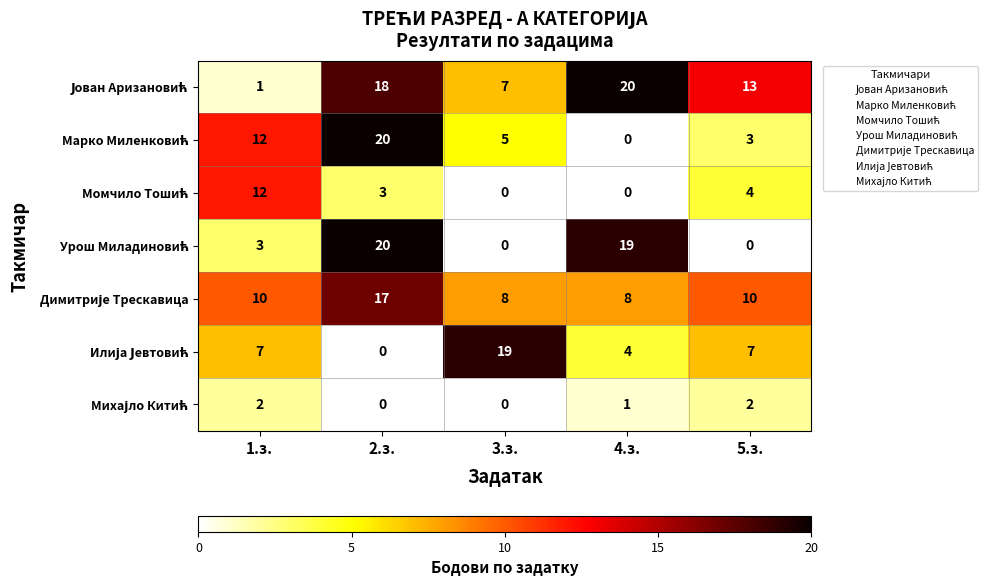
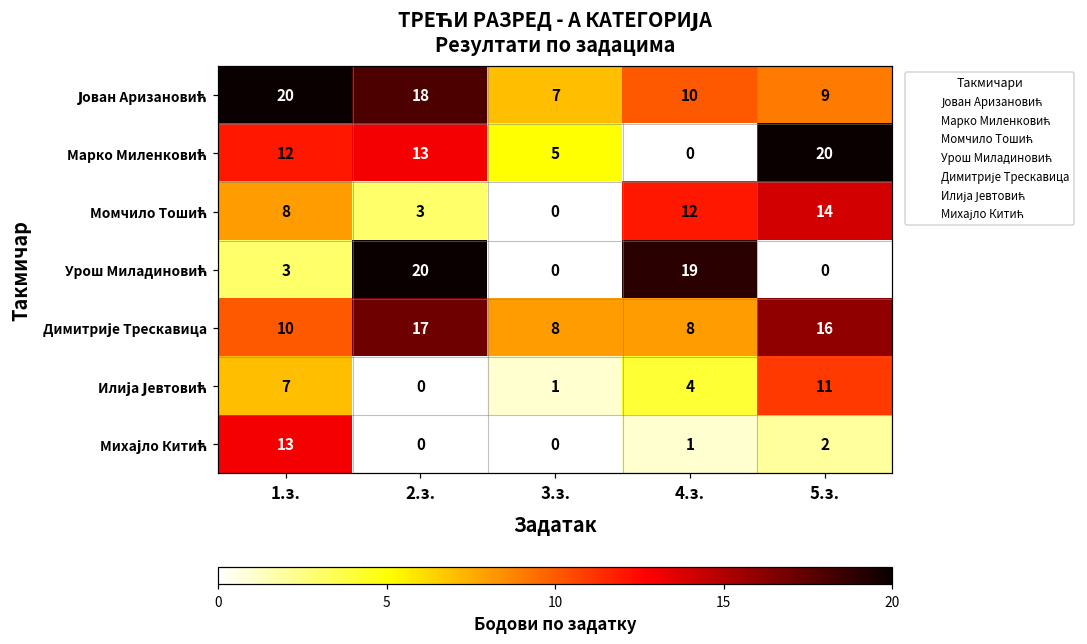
  {
    "Јован Аризановић": {
-     "1.з.": 1,
+     "1.з.": 20,
      "2.з.": 18,
      "3.з.": 7,
-     "4.з.": 20,
-     "5.з.": 13
+     "4.з.": 10,
+     "5.з.": 9
    },
    "Марко Миленковић": {
      "1.з.": 12,
-     "2.з.": 20,
+     "2.з.": 13,
      "3.з.": 5,
      "4.з.": 0,
-     "5.з.": 3
+     "5.з.": 20
    },
    "Момчило Тошић": {
-     "1.з.": 12,
+     "1.з.": 8,
      "2.з.": 3,
      "3.з.": 0,
-     "4.з.": 0,
-     "5.з.": 4
+     "4.з.": 12,
+     "5.з.": 14
    },
    "Урош Миладиновић": {
      "1.з.": 3,
      "2.з.": 20,
      "3.з.": 0,
      "4.з.": 19,
      "5.з.": 0
    },
    "Димитрије Трескавица": {
      "1.з.": 10,
      "2.з.": 17,
      "3.з.": 8,
      "4.з.": 8,
-     "5.з.": 10
+     "5.з.": 16
    },
    "Илија Јевтовић": {
      "1.з.": 7,
      "2.з.": 0,
-     "3.з.": 19,
+     "3.з.": 1,
      "4.з.": 4,
-     "5.з.": 7
+     "5.з.": 11
    },
    "Михајло Китић": {
-     "1.з.": 2,
+     "1.з.": 13,
      "2.з.": 0,
      "3.з.": 0,
      "4.з.": 1,
      "5.з.": 2
    }
  }
